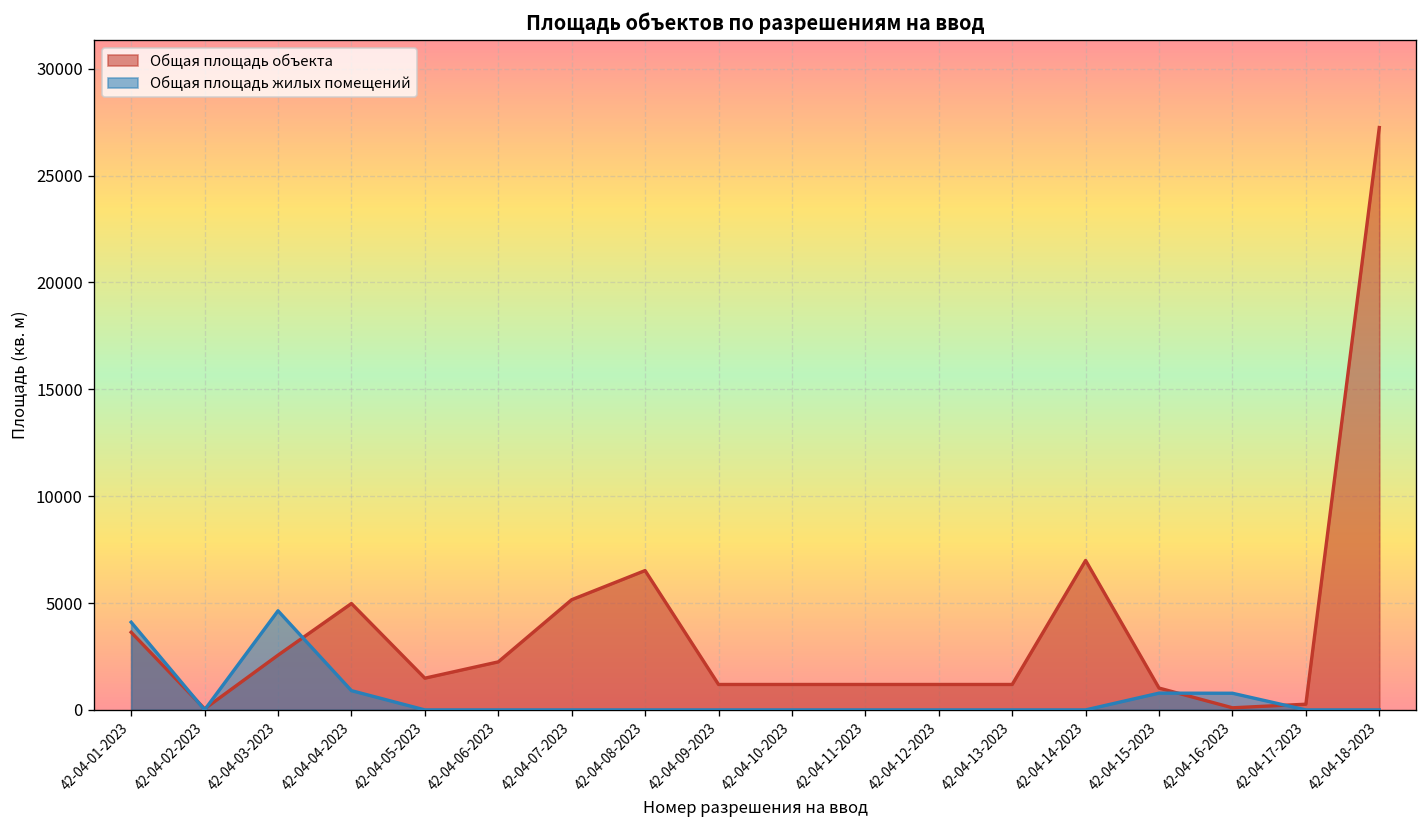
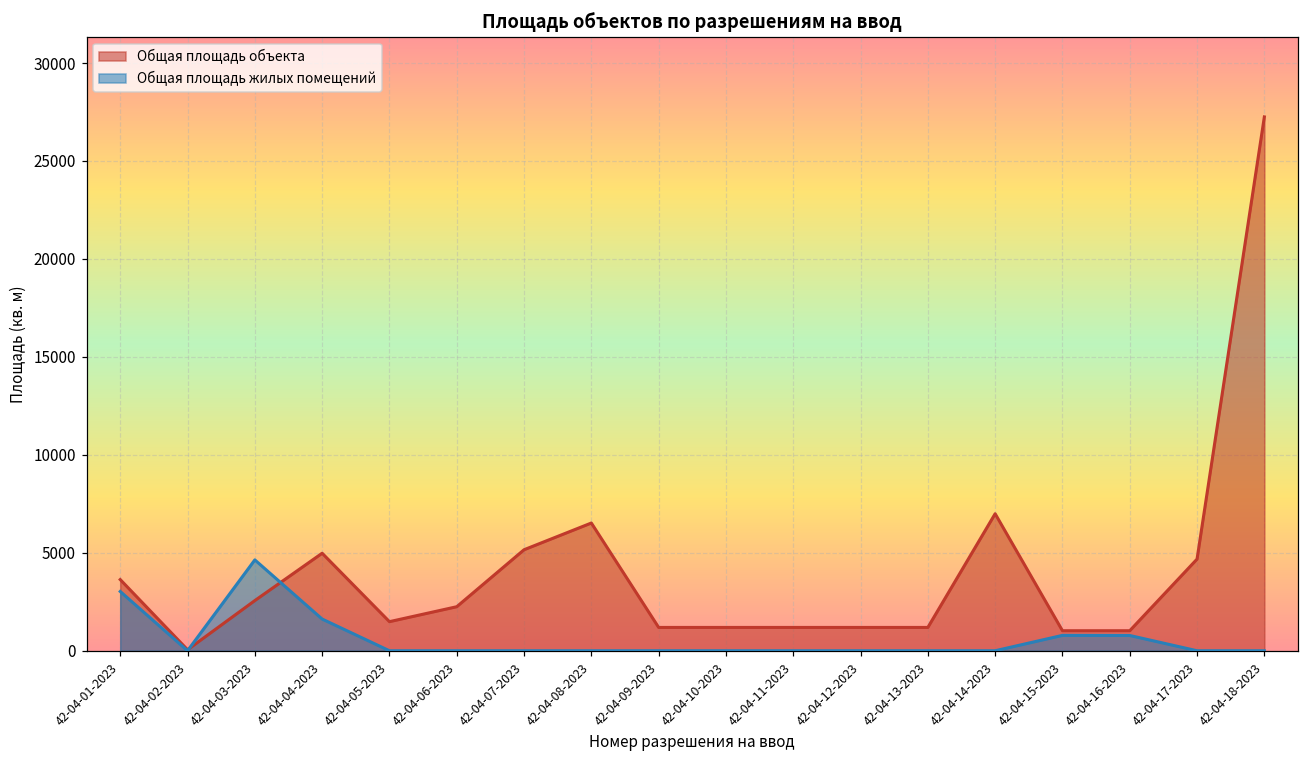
  {
    "Общая площадь объекта": {
      "42-04-01-2023": 3600,
      "42-04-03-2023": 2600,
      "42-04-04-2023": 5000,
      "42-04-05-2023": 1500,
      "42-04-06-2023": 2200,
      "42-04-07-2023": 5200,
      "42-04-08-2023": 6500,
      "42-04-09-2023": 1200,
      "42-04-10-2023": 1200,
      "42-04-11-2023": 1200,
      "42-04-12-2023": 1200,
      "42-04-13-2023": 1200,
      "42-04-14-2023": 7000,
      "42-04-15-2023": 1000,
-     "42-04-16-2023": 100,
-     "42-04-17-2023": 300,
+     "42-04-16-2023": 1000,
+     "42-04-17-2023": 4700,
      "42-04-18-2023": 27200
    },
    "Общая площадь жилых помещений": {
-     "42-04-01-2023": 4100,
+     "42-04-01-2023": 3000,
      "42-04-03-2023": 4600,
-     "42-04-04-2023": 900,
+     "42-04-04-2023": 1600,
      "42-04-05-2023": 0,
      "42-04-06-2023": 0,
      "42-04-07-2023": 0,
      "42-04-08-2023": 0,
      "42-04-09-2023": 0,
      "42-04-10-2023": 0,
      "42-04-11-2023": 0,
      "42-04-12-2023": 0,
      "42-04-13-2023": 0,
      "42-04-14-2023": 0,
      "42-04-15-2023": 800,
      "42-04-16-2023": 800,
      "42-04-17-2023": 0,
      "42-04-18-2023": 0
    }
  }
